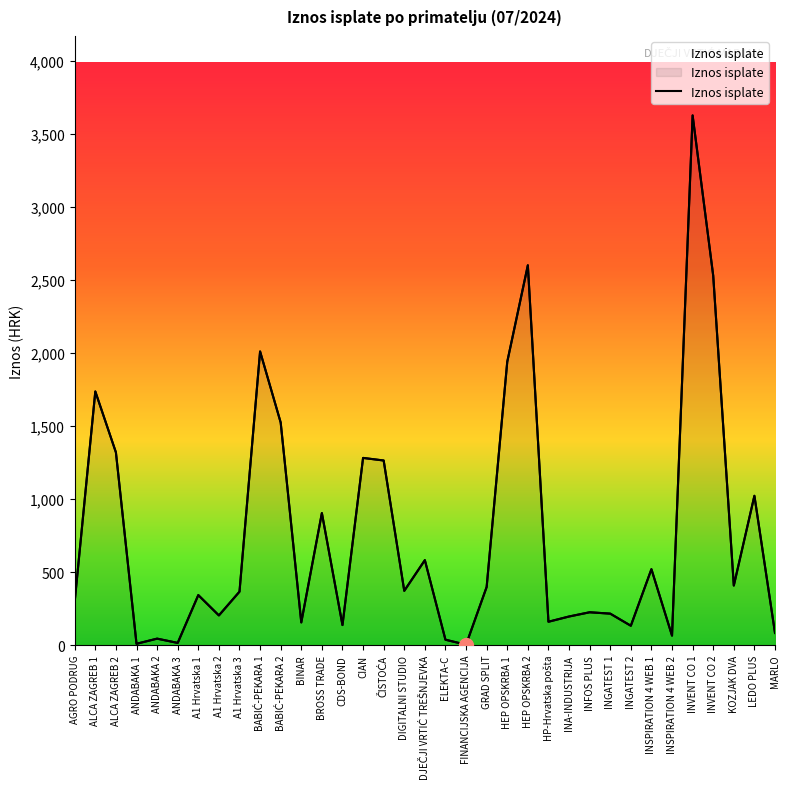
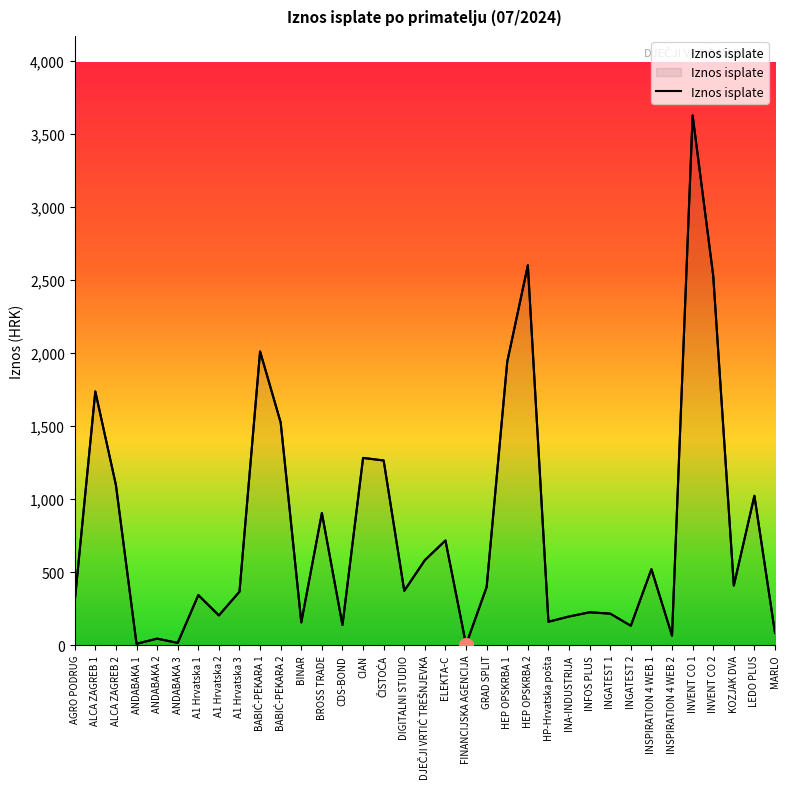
  {
    "Iznos isplate": {
      "AGRO PODRUG": "300",
      "ALCA ZAGREB 1": "1,740",
-     "ALCA ZAGREB 2": "1,320",
+     "ALCA ZAGREB 2": "1,100",
      "ANDABAKA 1": "10",
      "ANDABAKA 2": "40",
      "ANDABAKA 3": "20",
      "A1 Hrvatska 1": "340",
      "A1 Hrvatska 2": "200",
      "A1 Hrvatska 3": "370",
      "BABIĆ-PEKARA 1": "2,010",
      "BABIĆ-PEKARA 2": "1,520",
      "BINAR": "160",
      "BROSS TRADE": "900",
      "CDS-BOND": "140",
      "CIAN": "1,280",
      "ČISTOĆA": "1,260",
      "DIGITALNI STUDIO": "370",
      "DJEČJI VRTIĆ TREŠNJEVKA": "580",
-     "ELEKTA-C": "40",
+     "ELEKTA-C": "720",
      "GRAD SPLIT": "400",
      "HEP OPSKRBA 1": "1,940",
      "HEP OPSKRBA 2": "2,600",
      "HP-Hrvatska pošta": "160",
      "INA-INDUSTRIJA": "200",
      "INFOS PLUS": "230",
      "INGATEST 1": "220",
      "INGATEST 2": "130",
      "INSPIRATION 4 WEB 1": "520",
      "INSPIRATION 4 WEB 2": "70",
      "INVENT CO 1": "3,630",
      "INVENT CO 2": "2,530",
      "KOZJAK DVA": "410",
      "LEDO PLUS": "1,020",
      "MARLO": "80"
    }
  }
